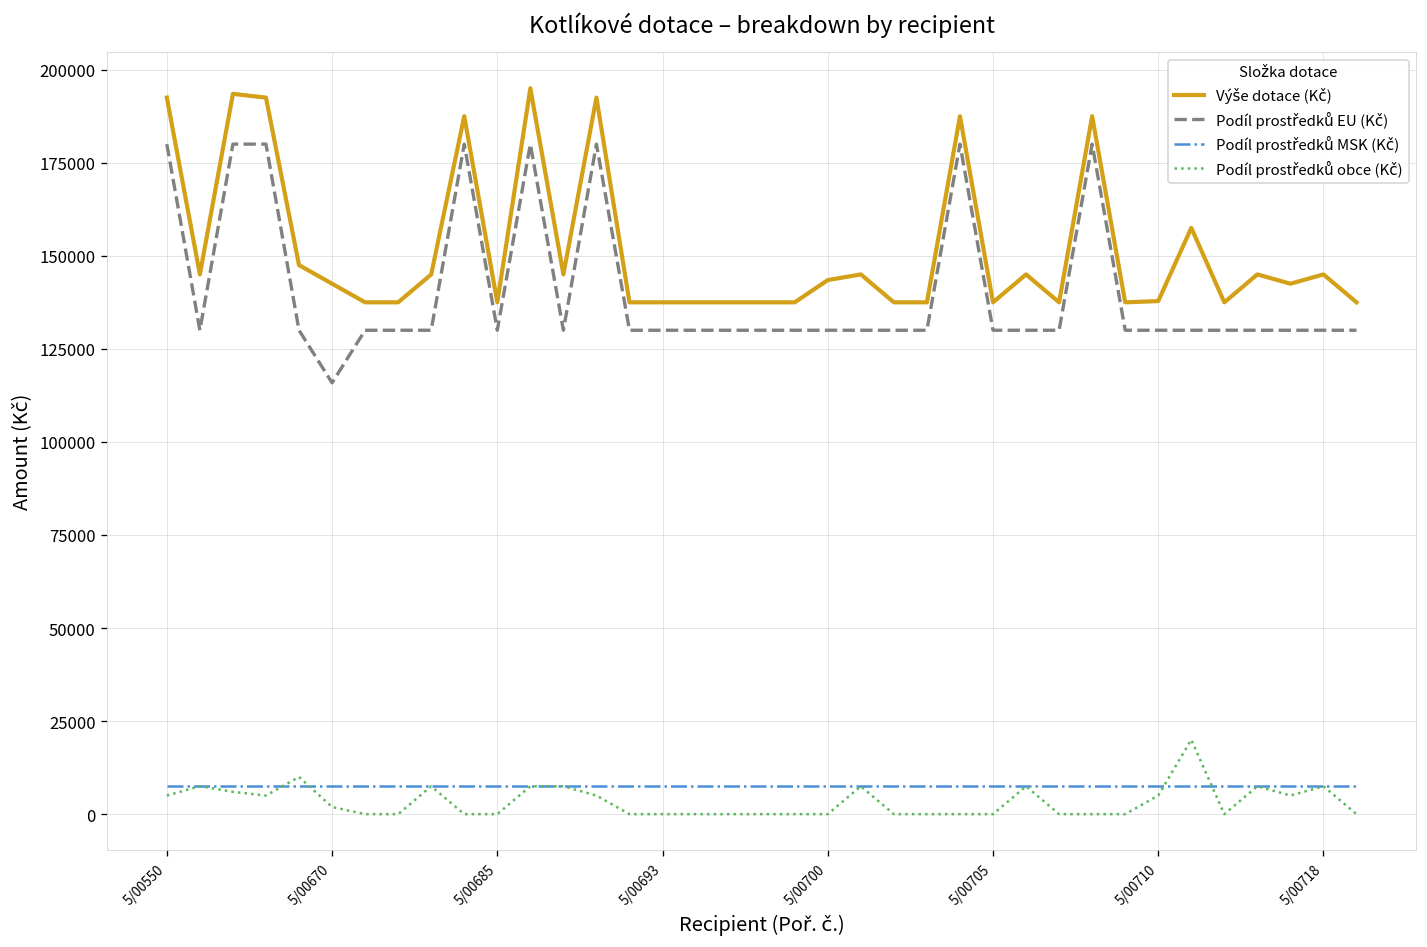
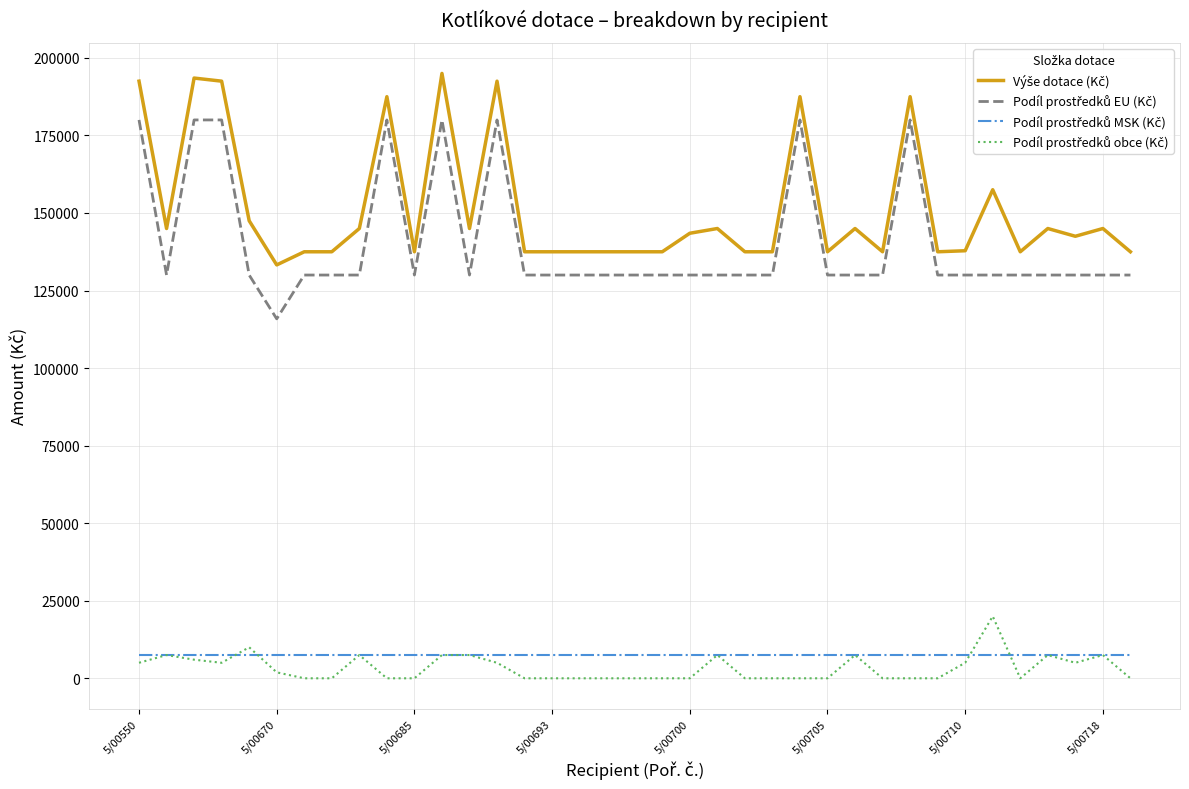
  {
    "Výše dotace (Kč)": {
      "5/00550": 193000,
-     "5/00670": 143000,
+     "5/00670": 133000,
      "5/00685": 138000,
      "5/00693": 138000,
      "5/00700": 143000,
      "5/00705": 138000,
      "5/00710": 138000,
      "5/00718": 145000
    },
    "Podíl prostředků EU (Kč)": {
      "5/00550": 180000,
      "5/00670": 116000,
      "5/00685": 130000,
      "5/00693": 130000,
      "5/00700": 130000,
      "5/00705": 130000,
      "5/00710": 130000,
      "5/00718": 130000
    },
    "Podíl prostředků MSK (Kč)": {
      "5/00550": 8000,
      "5/00670": 8000,
      "5/00685": 8000,
      "5/00693": 8000,
      "5/00700": 8000,
      "5/00705": 8000,
      "5/00710": 8000
    },
    "Podíl prostředků obce (Kč)": {
      "5/00550": 5000,
      "5/00670": 2000,
      "5/00685": 0,
      "5/00693": 0,
      "5/00700": 0,
      "5/00705": 0,
      "5/00710": 5000
    }
  }
